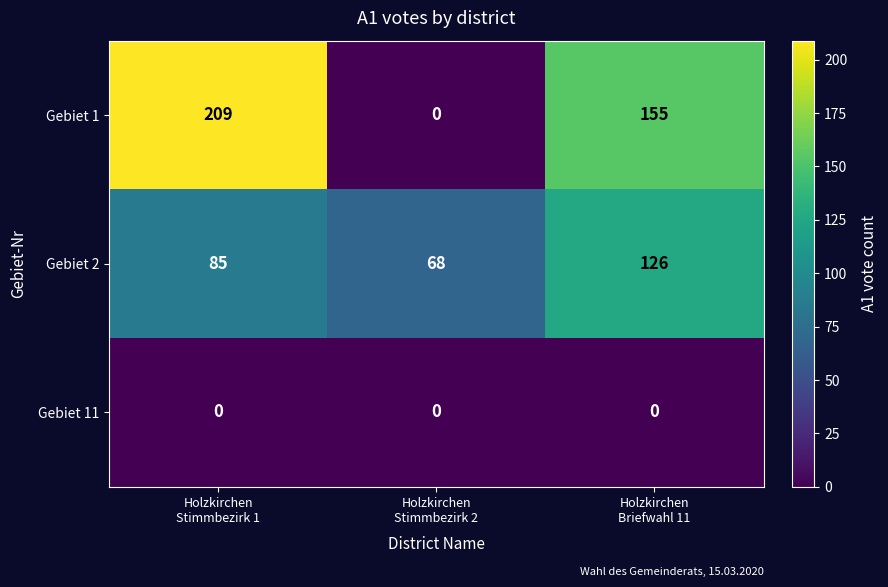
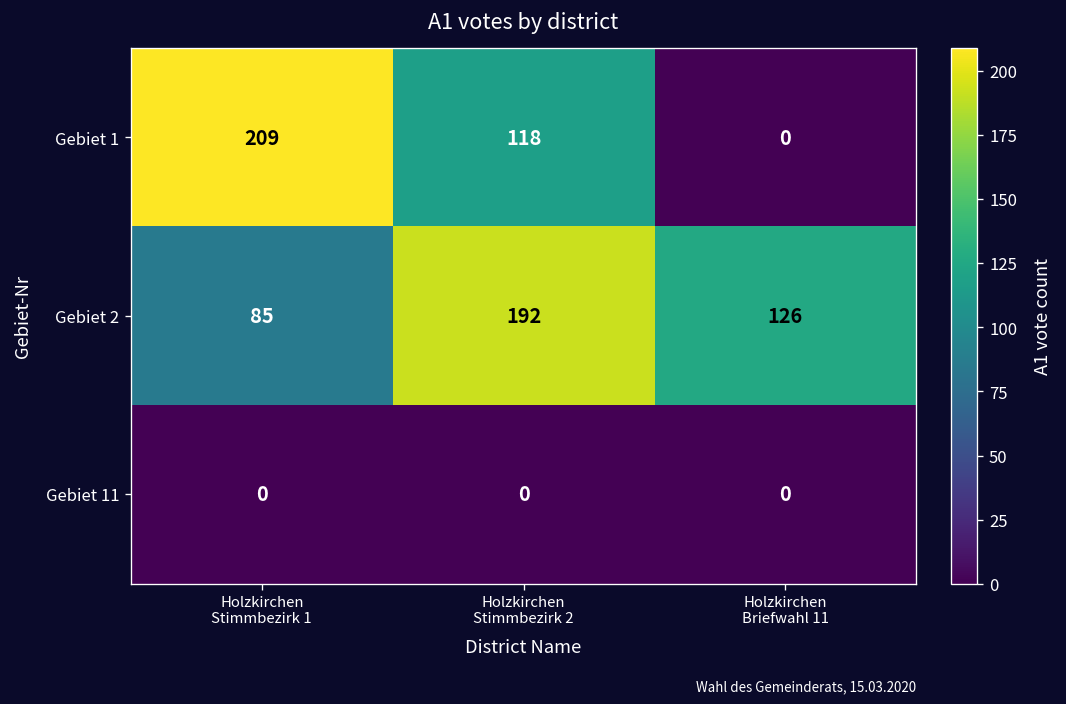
  {
    "Gebiet 1": {
      "Holzkirchen Stimmbezirk 1": 209,
-     "Holzkirchen Stimmbezirk 2": 0,
-     "Holzkirchen Briefwahl 11": 155
+     "Holzkirchen Stimmbezirk 2": 118,
+     "Holzkirchen Briefwahl 11": 0
    },
    "Gebiet 2": {
      "Holzkirchen Stimmbezirk 1": 85,
-     "Holzkirchen Stimmbezirk 2": 68,
+     "Holzkirchen Stimmbezirk 2": 192,
      "Holzkirchen Briefwahl 11": 126
    },
    "Gebiet 11": {
      "Holzkirchen Stimmbezirk 1": 0,
      "Holzkirchen Stimmbezirk 2": 0,
      "Holzkirchen Briefwahl 11": 0
    }
  }
